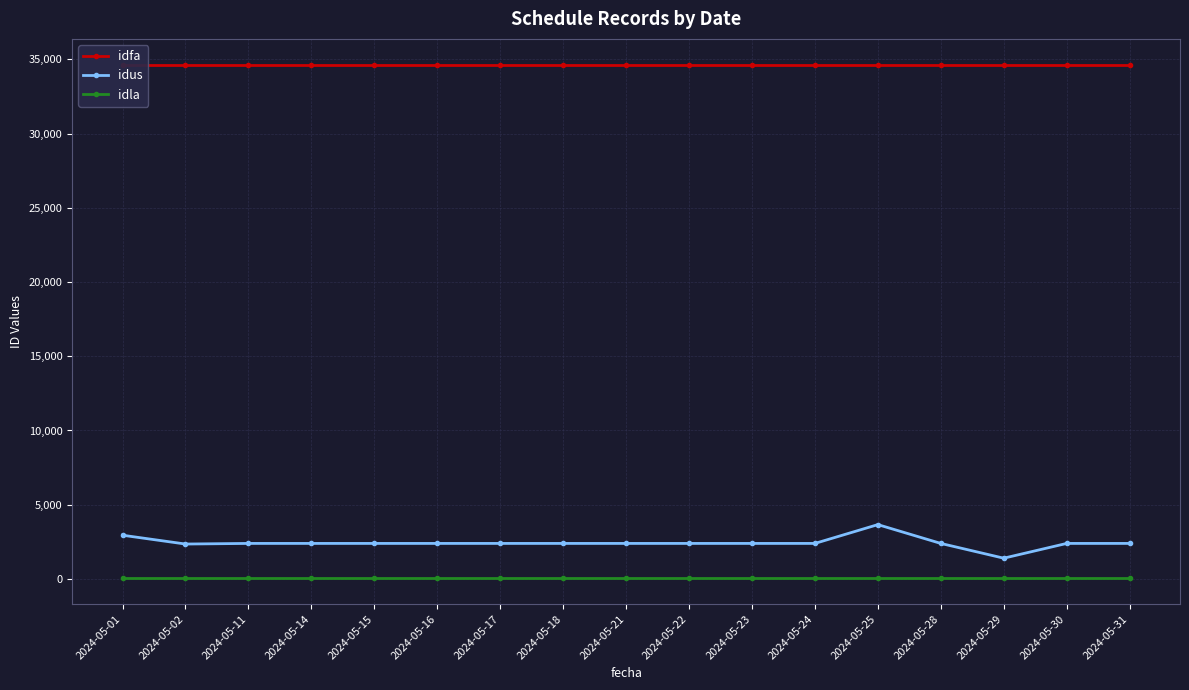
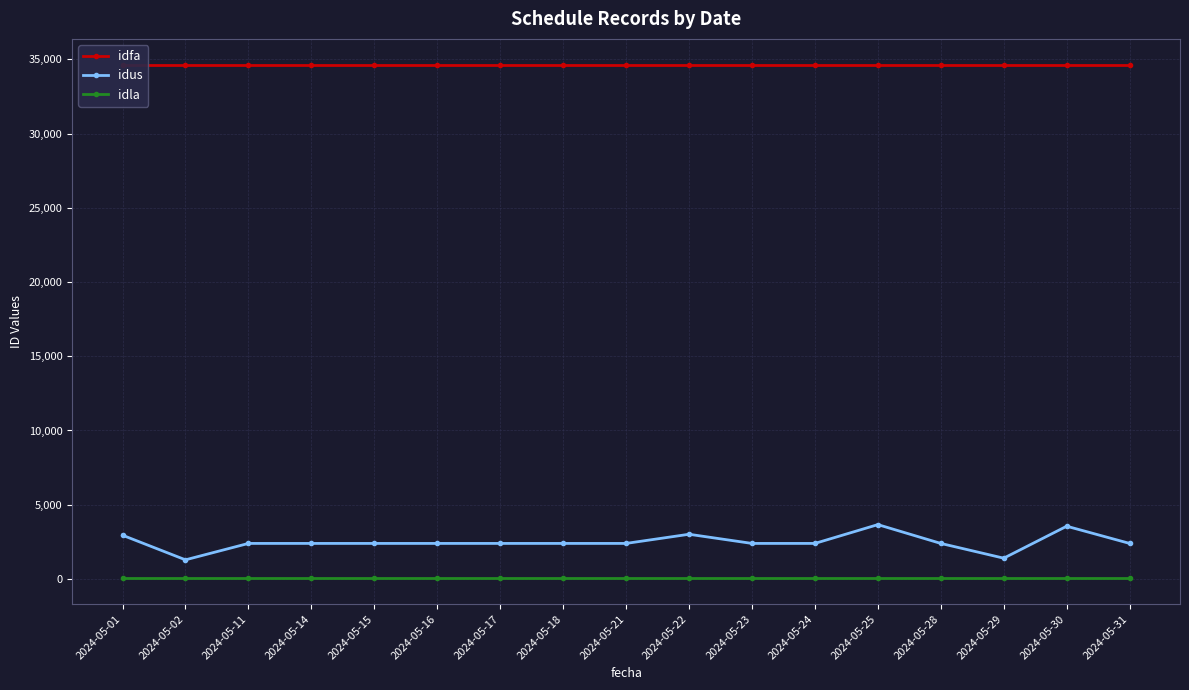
  {
    "idfa": {
      "2024-05-02": "34,600",
      "2024-05-11": "34,600",
      "2024-05-14": "34,600",
      "2024-05-15": "34,600",
      "2024-05-16": "34,600",
      "2024-05-17": "34,600",
      "2024-05-18": "34,600",
      "2024-05-21": "34,600",
      "2024-05-22": "34,600",
      "2024-05-23": "34,600",
      "2024-05-24": "34,600",
      "2024-05-25": "34,600",
      "2024-05-28": "34,600",
      "2024-05-29": "34,600",
      "2024-05-30": "34,600",
      "2024-05-31": "34,600"
    },
    "idus": {
      "2024-05-01": "2,900",
-     "2024-05-02": "2,400",
+     "2024-05-02": "1,300",
      "2024-05-11": "2,400",
      "2024-05-14": "2,400",
      "2024-05-15": "2,400",
      "2024-05-16": "2,400",
      "2024-05-17": "2,400",
      "2024-05-18": "2,400",
      "2024-05-21": "2,400",
-     "2024-05-22": "2,400",
+     "2024-05-22": "3,000",
      "2024-05-23": "2,400",
      "2024-05-24": "2,400",
      "2024-05-25": "3,700",
      "2024-05-28": "2,400",
      "2024-05-29": "1,400",
-     "2024-05-30": "2,400",
+     "2024-05-30": "3,600",
      "2024-05-31": "2,400"
    },
    "idla": {
      "2024-05-01": "0",
      "2024-05-02": "0",
      "2024-05-11": "0",
      "2024-05-14": "0",
      "2024-05-15": "0",
      "2024-05-16": "0",
      "2024-05-17": "0",
      "2024-05-18": "0",
      "2024-05-21": "0",
      "2024-05-22": "0",
      "2024-05-23": "0",
      "2024-05-24": "0",
      "2024-05-25": "0",
      "2024-05-28": "0",
      "2024-05-29": "0",
      "2024-05-30": "0",
      "2024-05-31": "0"
    }
  }
